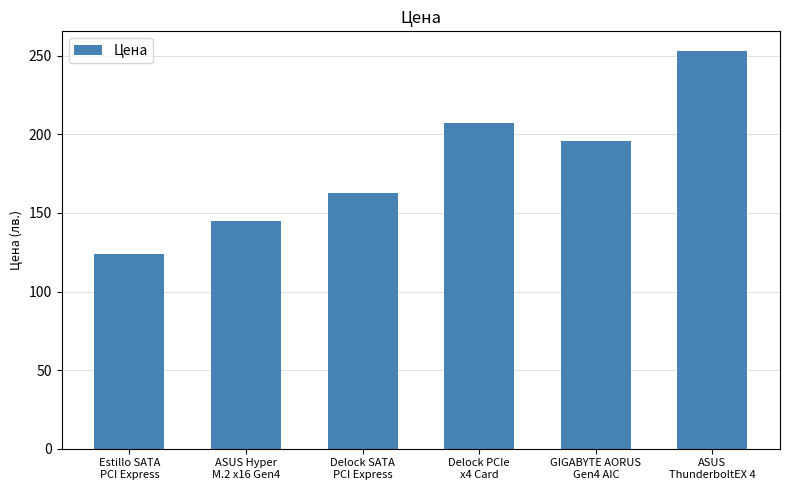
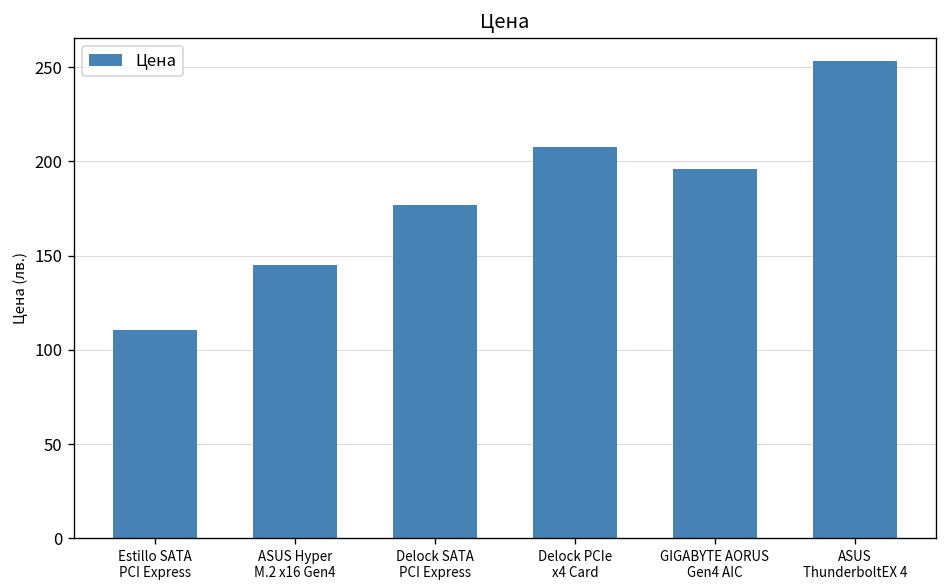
  {
-   "Estillo SATA PCI Express": 124,
+   "Estillo SATA PCI Express": 110,
    "ASUS Hyper M.2 x16 Gen4": 145,
-   "Delock SATA PCI Express": 163,
+   "Delock SATA PCI Express": 177,
    "Delock PCIe x4 Card": 207,
    "GIGABYTE AORUS Gen4 AIC": 196,
    "ASUS ThunderboltEX 4": 253
  }
